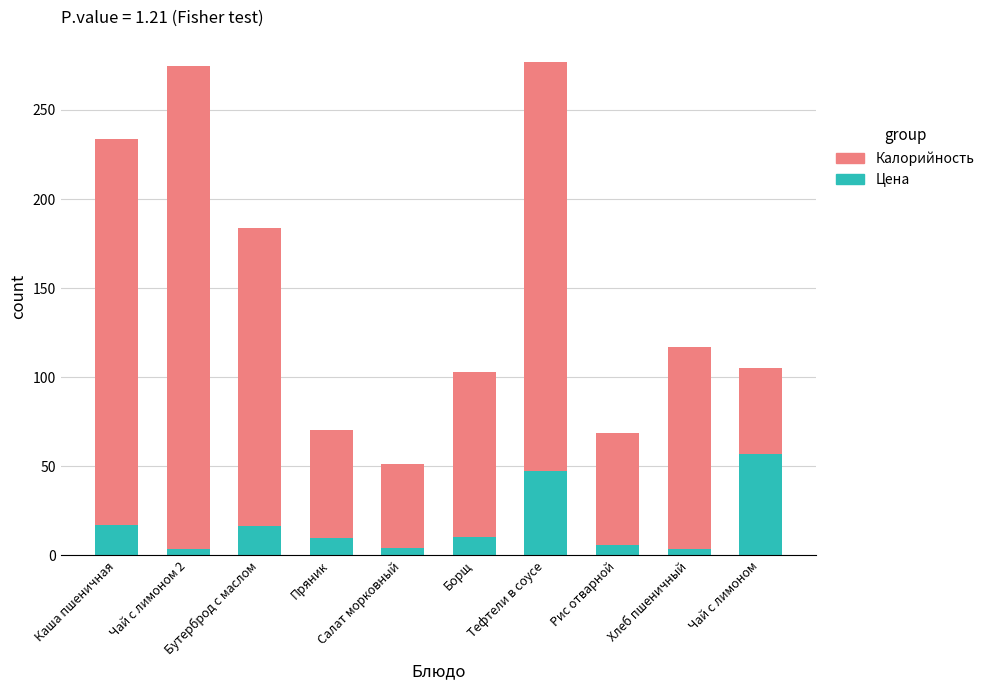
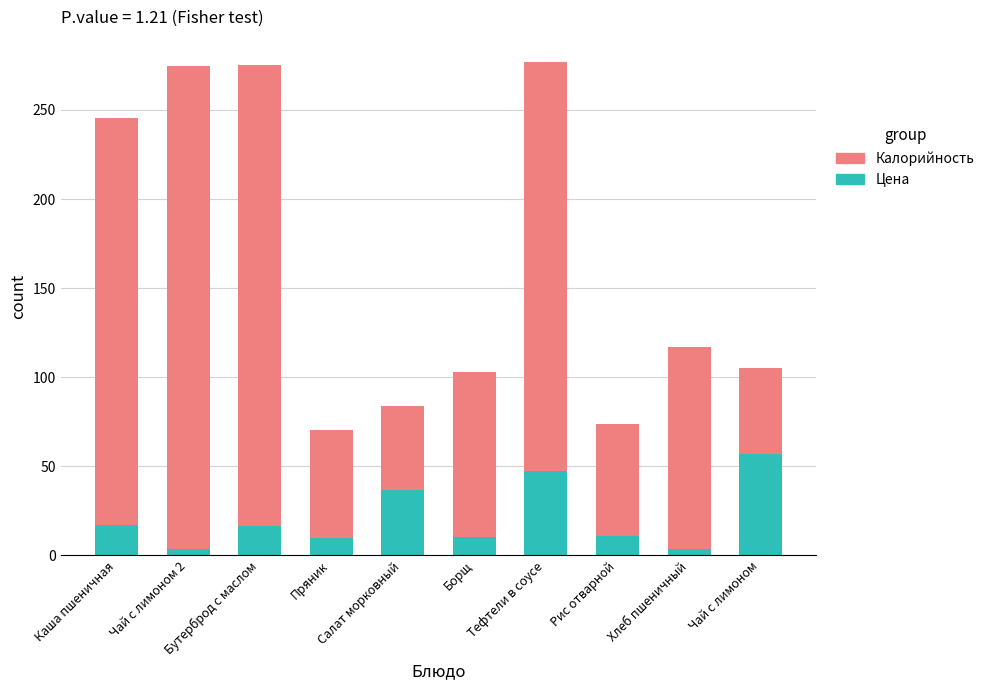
  {
    "Цена": {
      "Каша пшеничная": 17,
      "Чай с лимоном 2": 4,
      "Бутерброд с маслом": 17,
      "Пряник": 10,
-     "Салат морковный": 4,
+     "Салат морковный": 37,
      "Борщ": 10,
      "Тефтели в соусе": 47,
-     "Рис отварной": 6,
+     "Рис отварной": 11,
      "Хлеб пшеничный": 4,
      "Чай с лимоном": 57
    },
    "Калорийность": {
-     "Каша пшеничная": 217,
+     "Каша пшеничная": 229,
      "Чай с лимоном 2": 271,
-     "Бутерброд с маслом": 167,
+     "Бутерброд с маслом": 259,
      "Пряник": 61,
      "Салат морковный": 47,
      "Борщ": 93,
      "Тефтели в соусе": 230,
      "Рис отварной": 63,
      "Хлеб пшеничный": 113,
      "Чай с лимоном": 48
    }
  }
